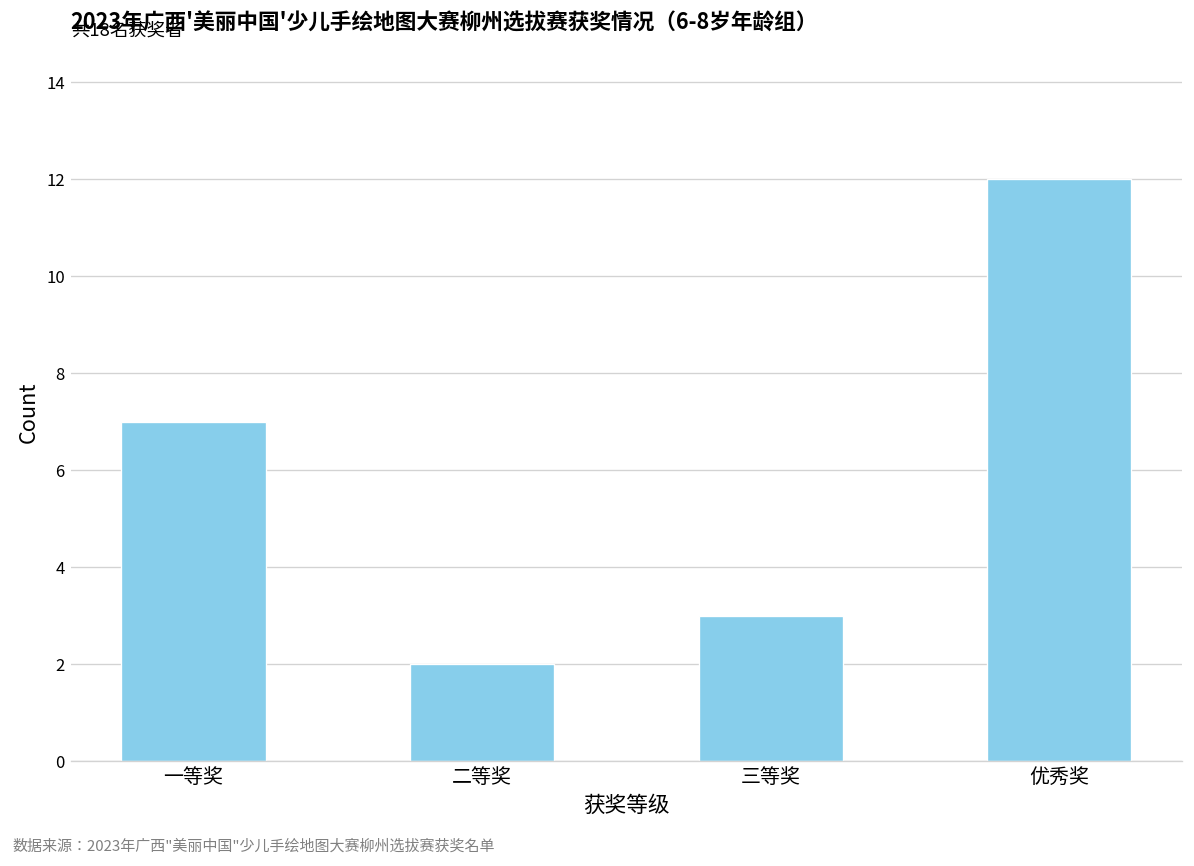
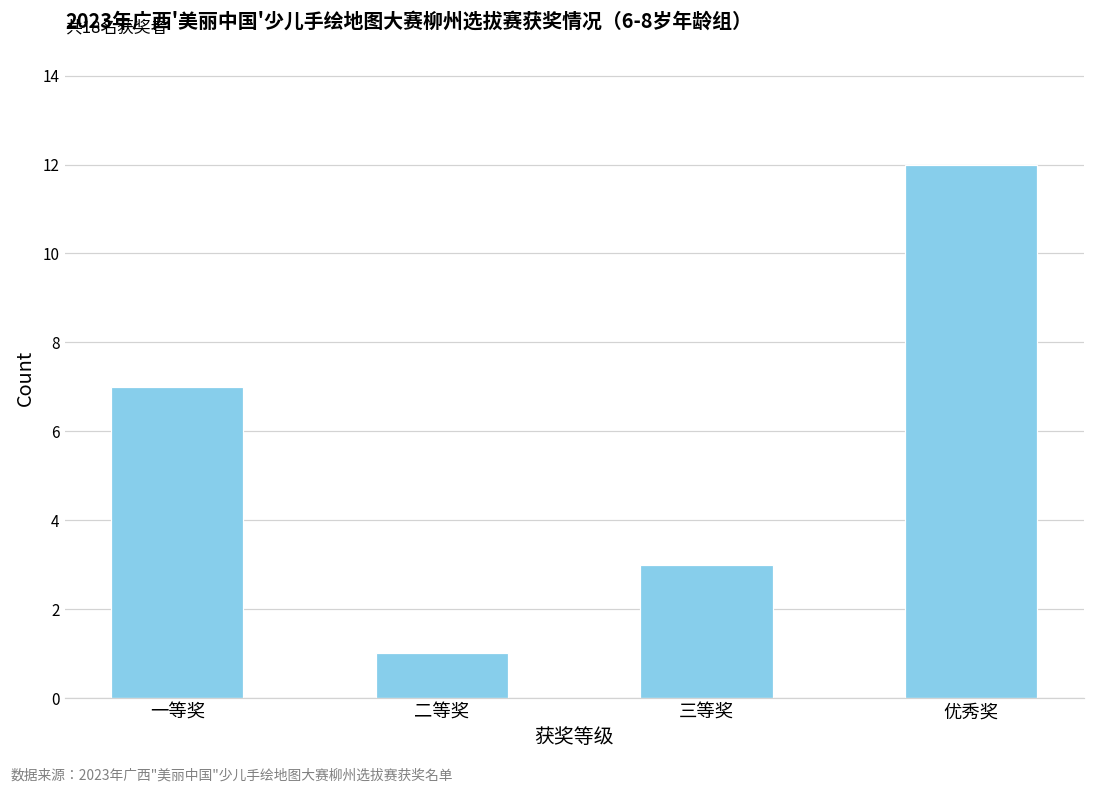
  {
    "一等奖": 7,
-   "二等奖": 2,
+   "二等奖": 1,
    "三等奖": 3,
    "优秀奖": 12
  }
